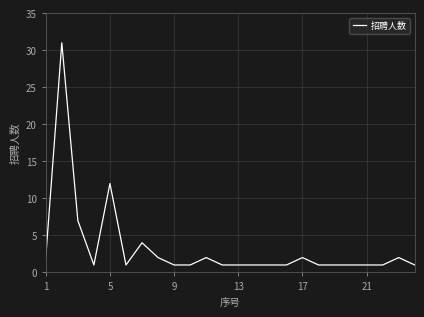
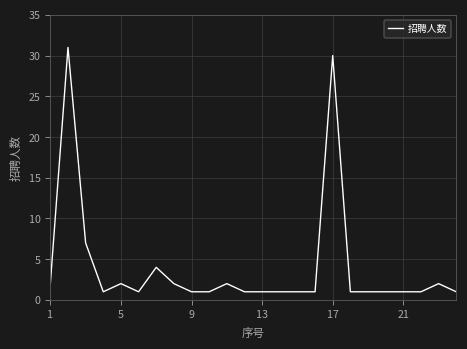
  {
    "1": 2,
-   "5": 12,
+   "5": 2,
    "9": 1,
    "13": 1,
-   "17": 2,
+   "17": 30,
    "21": 1
  }
